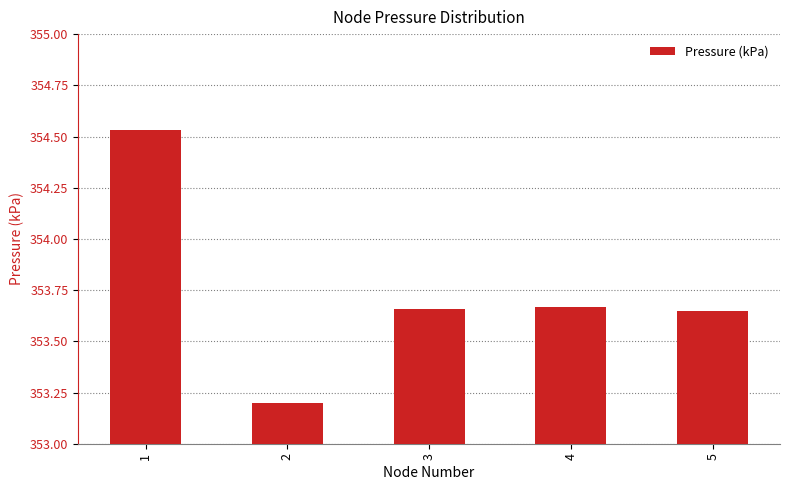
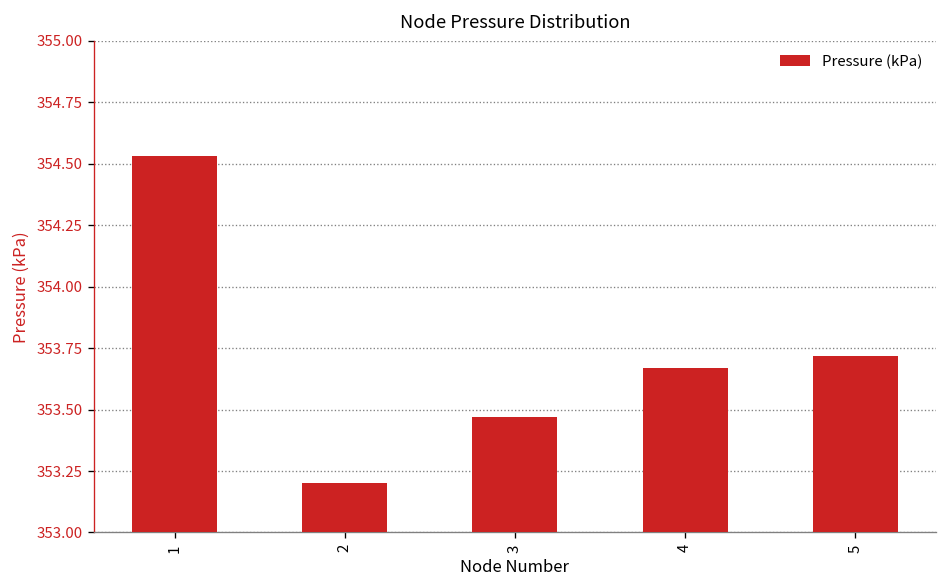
  {
    "1": 354.53,
    "2": 353.20,
-   "3": 353.66,
+   "3": 353.47,
    "4": 353.67,
-   "5": 353.65
+   "5": 353.72
  }
